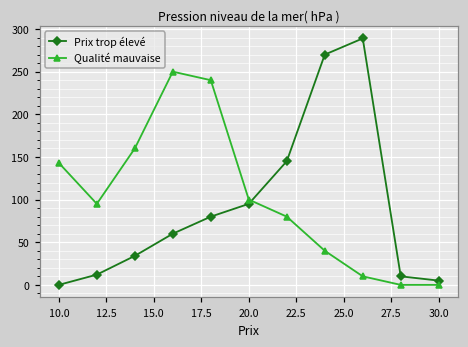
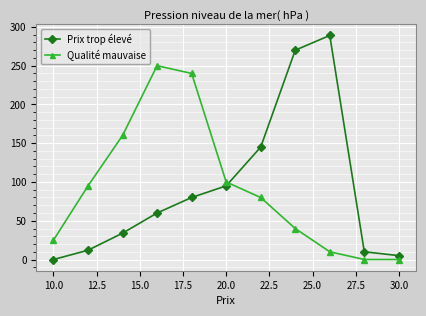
  {
    "Prix trop élevé": {
      "10.0": 0,
      "20.0": 100,
      "30.0": 10
    },
    "Qualité mauvaise": {
-     "10.0": 140,
+     "10.0": 30,
      "20.0": 100,
      "30.0": 0
    }
  }
